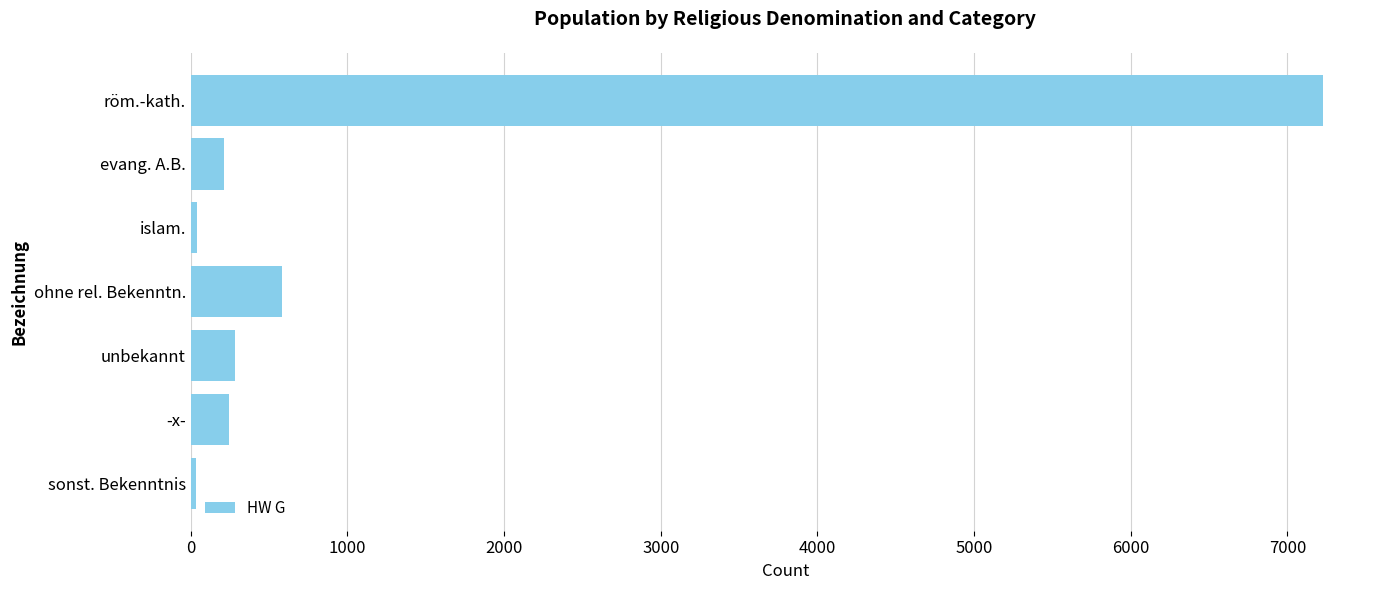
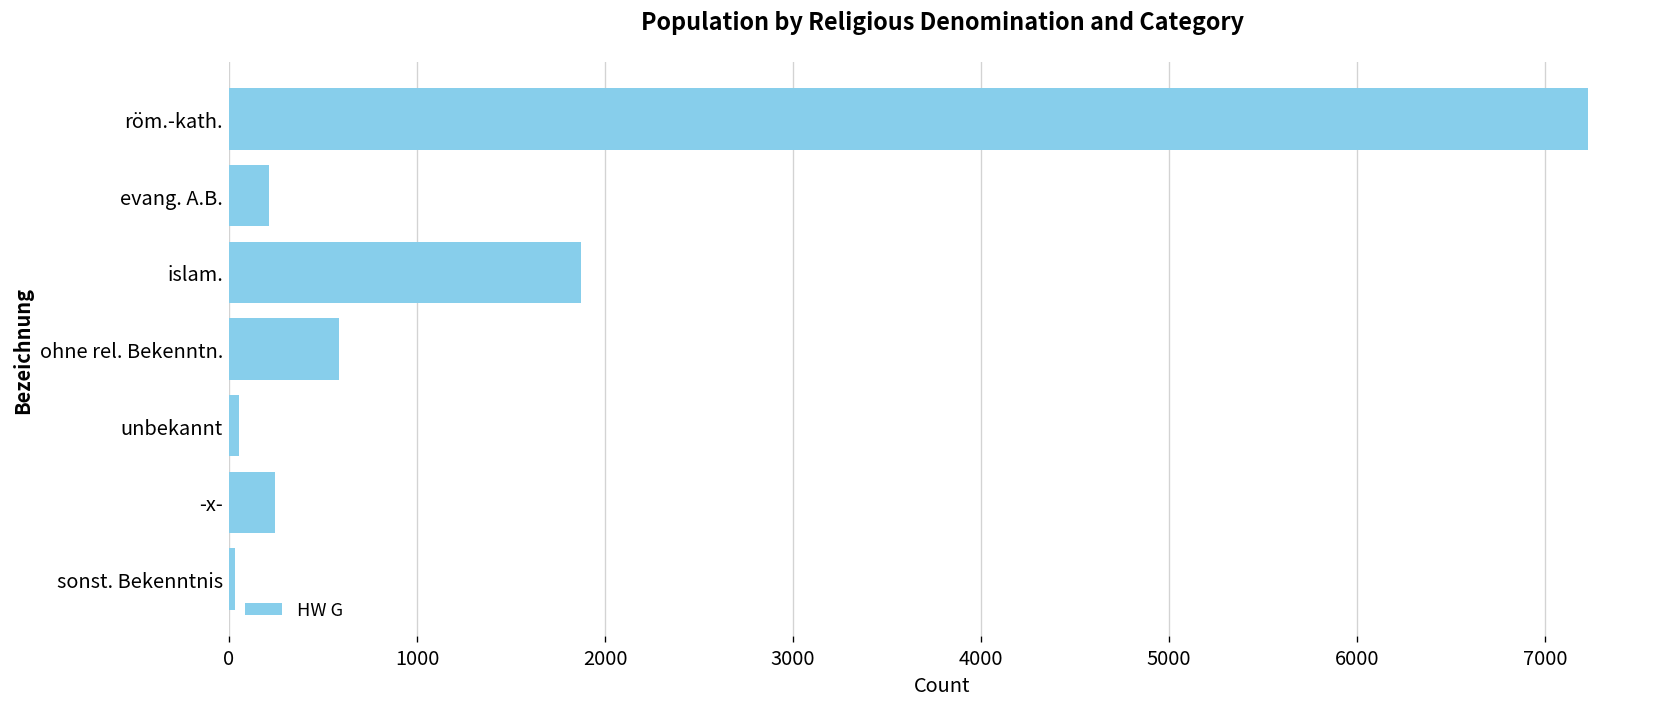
  {
    "röm.-kath.": 7230,
    "evang. A.B.": 210,
-   "islam.": 40,
+   "islam.": 1870,
    "ohne rel. Bekenntn.": 580,
-   "unbekannt": 280,
+   "unbekannt": 60,
    "-x-": 250,
    "sonst. Bekenntnis": 30
  }
